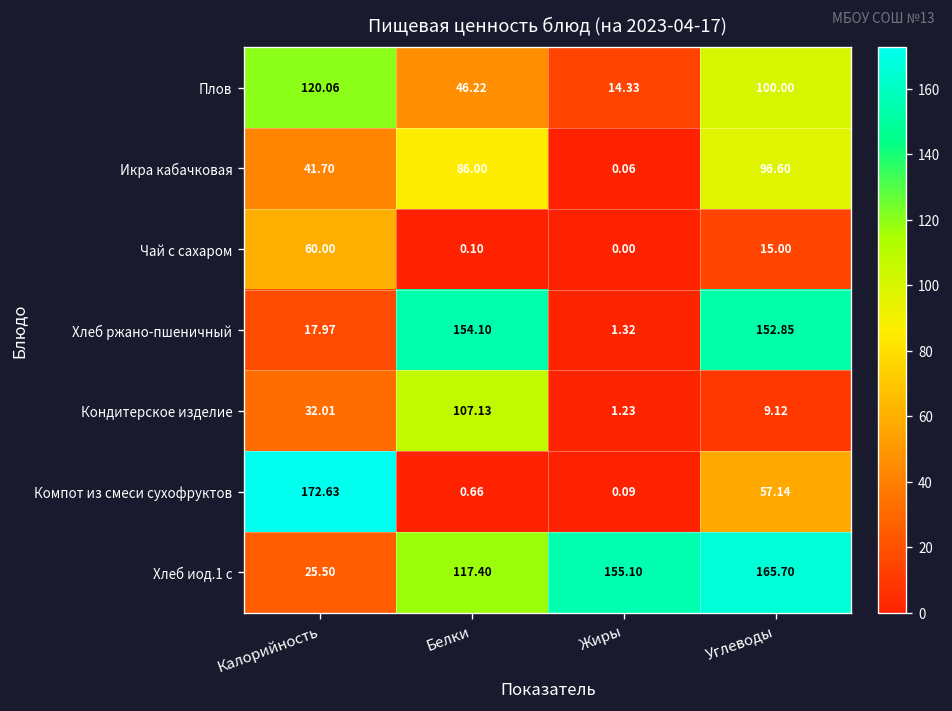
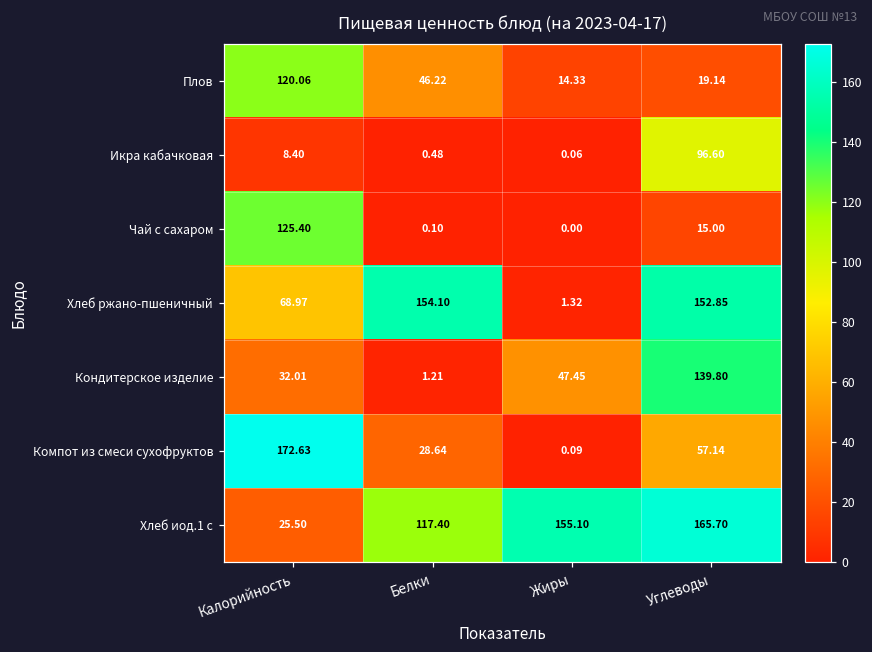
  {
    "Плов": {
      "Калорийность": 120.06,
      "Белки": 46.22,
      "Жиры": 14.33,
-     "Углеводы": 100.00
+     "Углеводы": 19.14
    },
    "Икра кабачковая": {
-     "Калорийность": 41.70,
-     "Белки": 86.00,
+     "Калорийность": 8.40,
+     "Белки": 0.48,
      "Жиры": 0.06,
      "Углеводы": 96.60
    },
    "Чай с сахаром": {
-     "Калорийность": 60.00,
+     "Калорийность": 125.40,
      "Белки": 0.10,
      "Жиры": 0.00,
      "Углеводы": 15.00
    },
    "Хлеб ржано-пшеничный": {
-     "Калорийность": 17.97,
+     "Калорийность": 68.97,
      "Белки": 154.10,
      "Жиры": 1.32,
      "Углеводы": 152.85
    },
    "Кондитерское изделие": {
      "Калорийность": 32.01,
-     "Белки": 107.13,
-     "Жиры": 1.23,
-     "Углеводы": 9.12
+     "Белки": 1.21,
+     "Жиры": 47.45,
+     "Углеводы": 139.80
    },
    "Компот из смеси сухофруктов": {
      "Калорийность": 172.63,
-     "Белки": 0.66,
+     "Белки": 28.64,
      "Жиры": 0.09,
      "Углеводы": 57.14
    },
    "Хлеб иод.1 с": {
      "Калорийность": 25.50,
      "Белки": 117.40,
      "Жиры": 155.10,
      "Углеводы": 165.70
    }
  }
